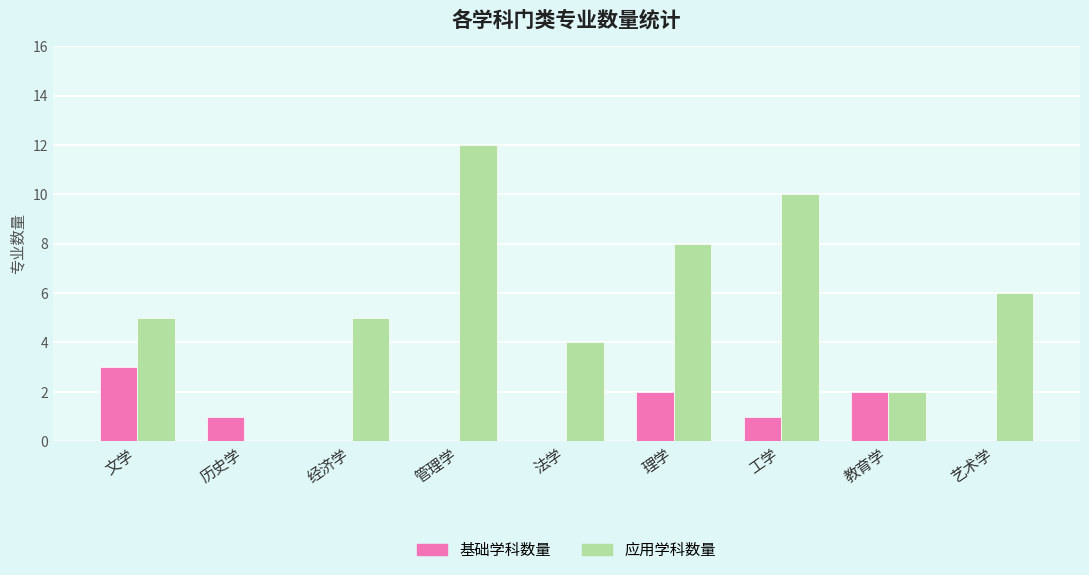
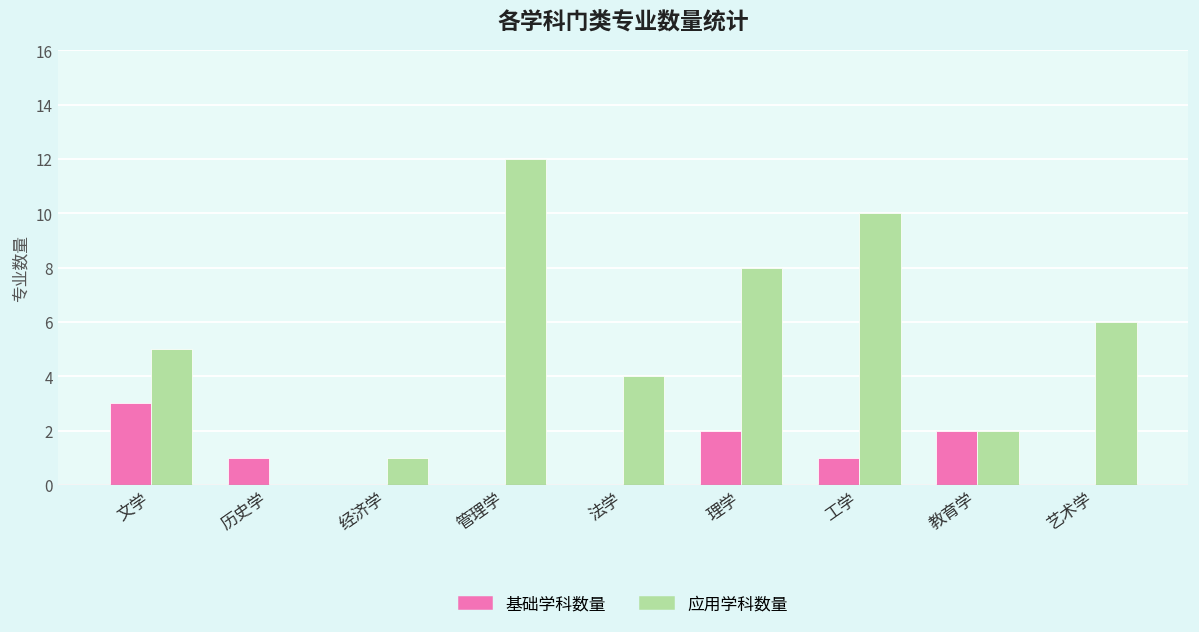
  {
    "基础学科数量": {
      "文学": 3,
      "历史学": 1,
      "经济学": 0,
      "管理学": 0,
      "法学": 0,
      "理学": 2,
      "工学": 1,
      "教育学": 2,
      "艺术学": 0
    },
    "应用学科数量": {
      "文学": 5,
      "历史学": 0,
-     "经济学": 5,
+     "经济学": 1,
      "管理学": 12,
      "法学": 4,
      "理学": 8,
      "工学": 10,
      "教育学": 2,
      "艺术学": 6
    }
  }
